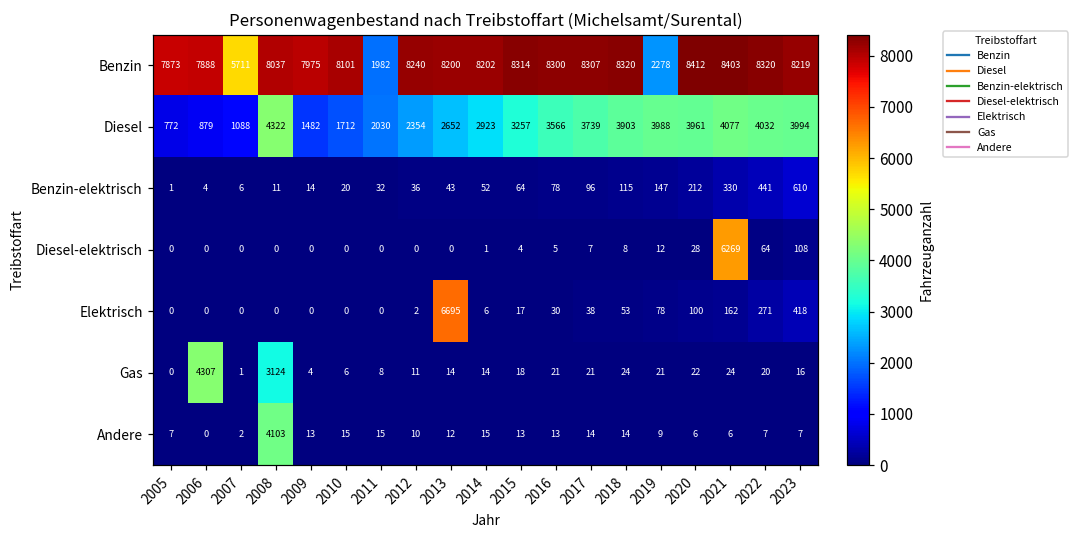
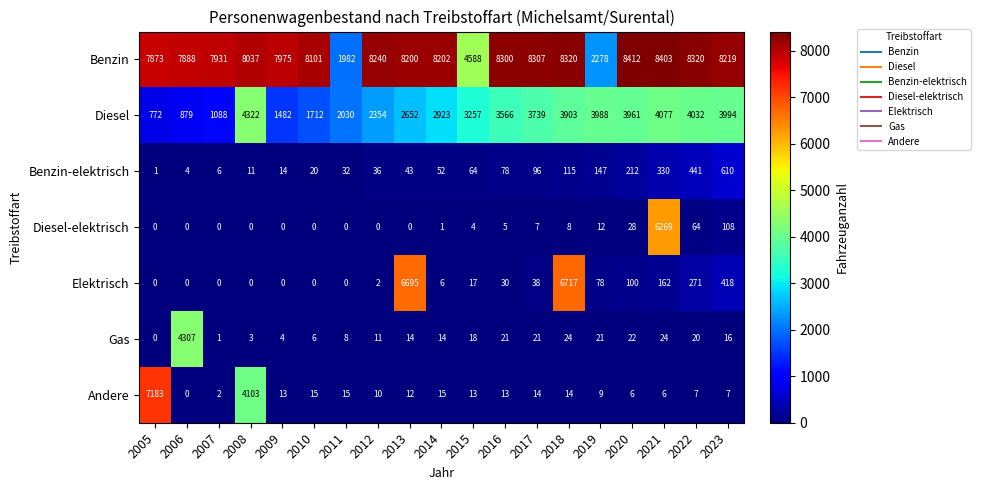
  {
    "Benzin": {
      "2005": 7873,
      "2006": 7888,
-     "2007": 5711,
+     "2007": 7931,
      "2008": 8037,
      "2009": 7975,
      "2010": 8101,
      "2011": 1982,
      "2012": 8240,
      "2013": 8200,
      "2014": 8202,
-     "2015": 8314,
+     "2015": 4588,
      "2016": 8300,
      "2017": 8307,
      "2018": 8320,
      "2019": 2278,
      "2020": 8412,
      "2021": 8403,
      "2022": 8320,
      "2023": 8219
    },
    "Diesel": {
      "2005": 772,
      "2006": 879,
      "2007": 1088,
      "2008": 4322,
      "2009": 1482,
      "2010": 1712,
      "2011": 2030,
      "2012": 2354,
      "2013": 2652,
      "2014": 2923,
      "2015": 3257,
      "2016": 3566,
      "2017": 3739,
      "2018": 3903,
      "2019": 3988,
      "2020": 3961,
      "2021": 4077,
      "2022": 4032,
      "2023": 3994
    },
    "Benzin-elektrisch": {
      "2005": 1,
      "2006": 4,
      "2007": 6,
      "2008": 11,
      "2009": 14,
      "2010": 20,
      "2011": 32,
      "2012": 36,
      "2013": 43,
      "2014": 52,
      "2015": 64,
      "2016": 78,
      "2017": 96,
      "2018": 115,
      "2019": 147,
      "2020": 212,
      "2021": 330,
      "2022": 441,
      "2023": 610
    },
    "Diesel-elektrisch": {
      "2005": 0,
      "2006": 0,
      "2007": 0,
      "2008": 0,
      "2009": 0,
      "2010": 0,
      "2011": 0,
      "2012": 0,
      "2013": 0,
      "2014": 1,
      "2015": 4,
      "2016": 5,
      "2017": 7,
      "2018": 8,
      "2019": 12,
      "2020": 28,
      "2021": 6269,
      "2022": 64,
      "2023": 108
    },
    "Elektrisch": {
      "2005": 0,
      "2006": 0,
      "2007": 0,
      "2008": 0,
      "2009": 0,
      "2010": 0,
      "2011": 0,
      "2012": 2,
      "2013": 6695,
      "2014": 6,
      "2015": 17,
      "2016": 30,
      "2017": 38,
-     "2018": 53,
+     "2018": 6717,
      "2019": 78,
      "2020": 100,
      "2021": 162,
      "2022": 271,
      "2023": 418
    },
    "Gas": {
      "2005": 0,
      "2006": 4307,
      "2007": 1,
-     "2008": 3124,
+     "2008": 3,
      "2009": 4,
      "2010": 6,
      "2011": 8,
      "2012": 11,
      "2013": 14,
      "2014": 14,
      "2015": 18,
      "2016": 21,
      "2017": 21,
      "2018": 24,
      "2019": 21,
      "2020": 22,
      "2021": 24,
      "2022": 20,
      "2023": 16
    },
    "Andere": {
-     "2005": 7,
+     "2005": 7183,
      "2006": 0,
      "2007": 2,
      "2008": 4103,
      "2009": 13,
      "2010": 15,
      "2011": 15,
      "2012": 10,
      "2013": 12,
      "2014": 15,
      "2015": 13,
      "2016": 13,
      "2017": 14,
      "2018": 14,
      "2019": 9,
      "2020": 6,
      "2021": 6,
      "2022": 7,
      "2023": 7
    }
  }
